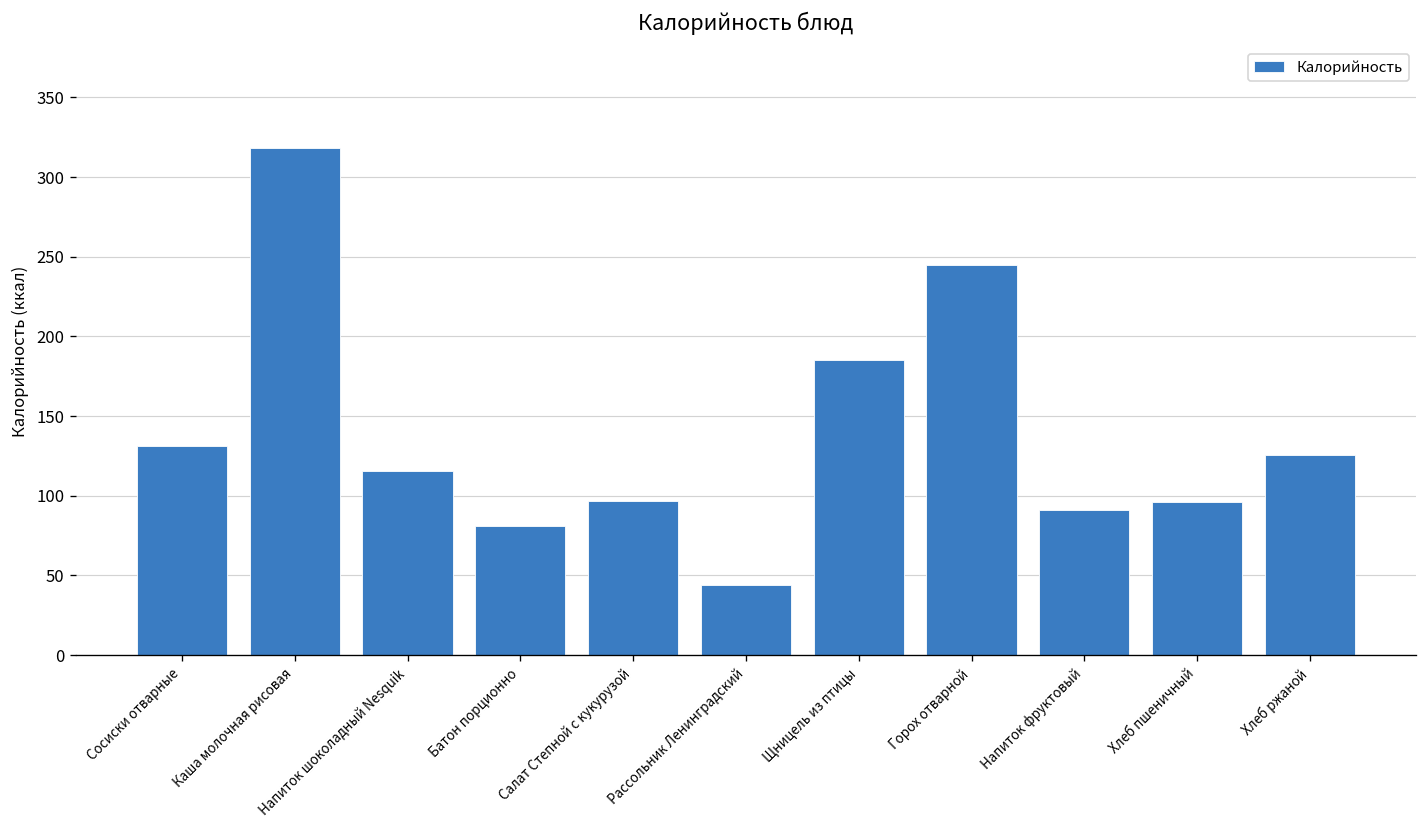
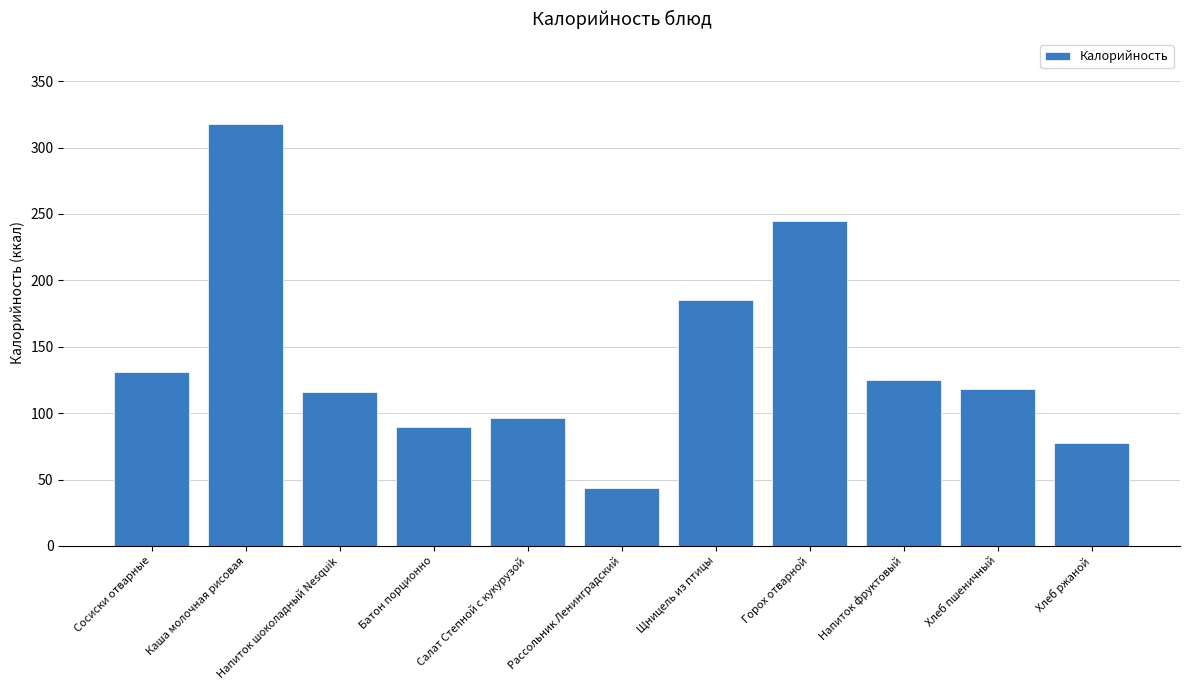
  {
    "Сосиски отварные": 131,
    "Каша молочная рисовая": 318,
    "Напиток шоколадный Nesquik": 116,
-   "Батон порционно": 81,
+   "Батон порционно": 90,
    "Салат Степной с кукурузой": 97,
    "Рассольник Ленинградский": 44,
    "Щницель из птицы": 185,
    "Горох отварной": 245,
-   "Напиток фруктовый": 91,
-   "Хлеб пшеничный": 96,
-   "Хлеб ржаной": 126
+   "Напиток фруктовый": 125,
+   "Хлеб пшеничный": 118,
+   "Хлеб ржаной": 78
  }
